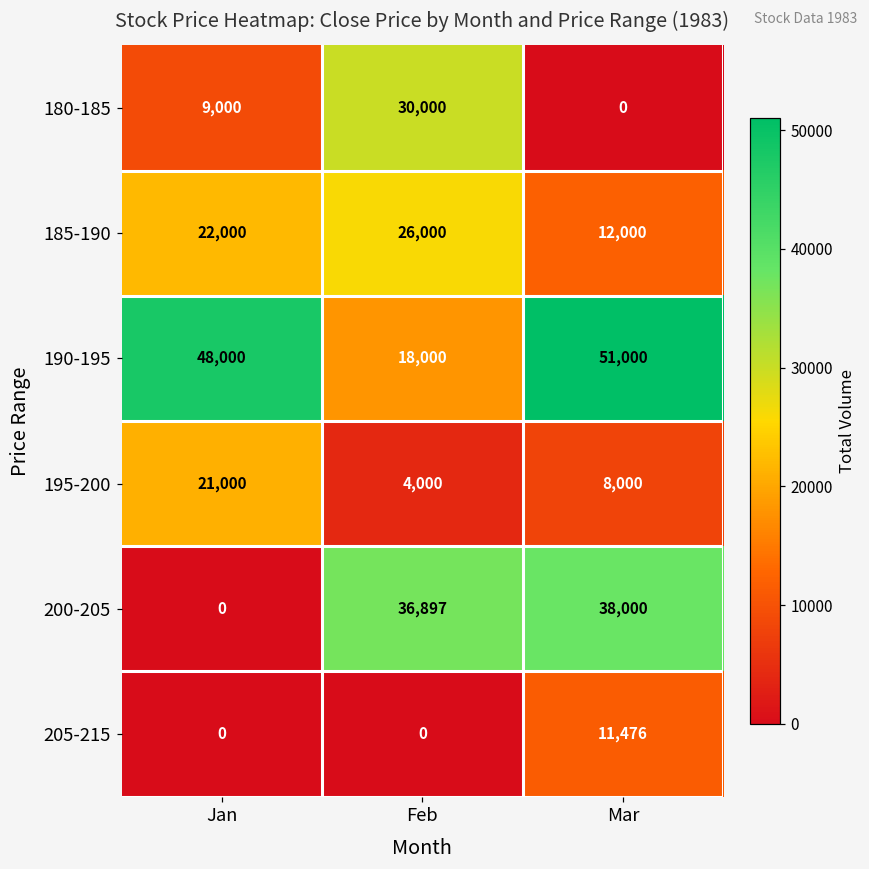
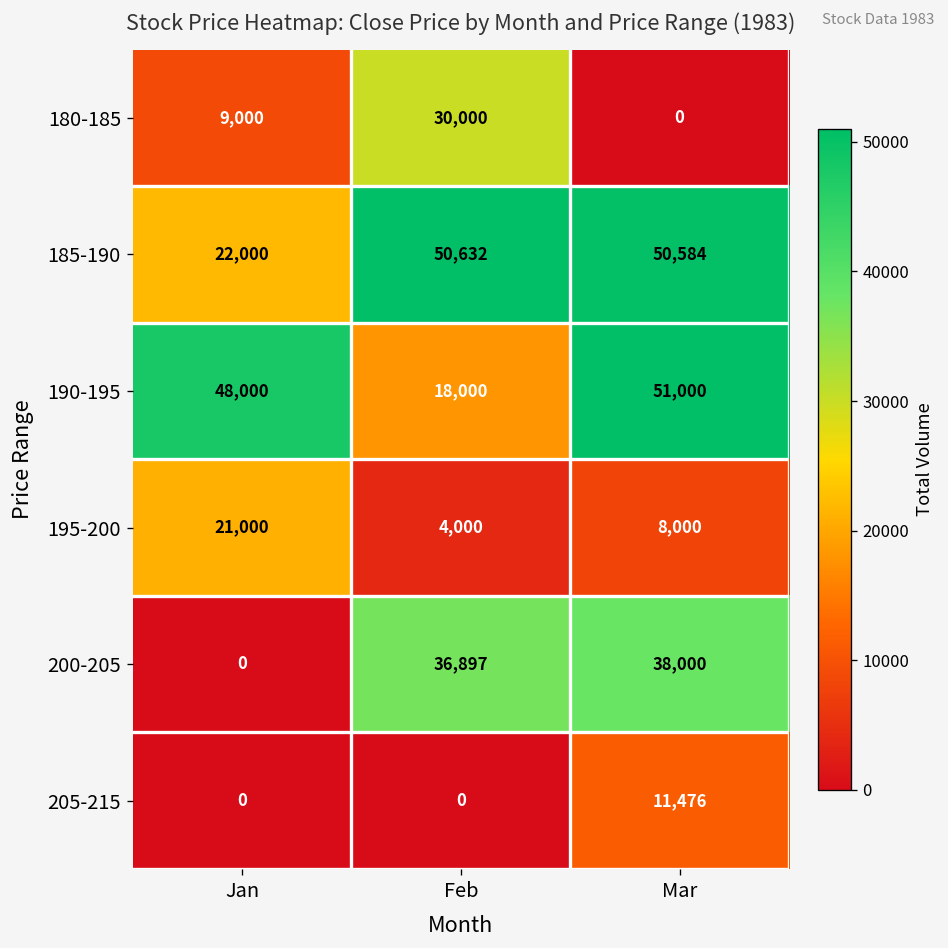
  {
    "180-185": {
      "Jan": "9,000",
      "Feb": "30,000",
      "Mar": "0"
    },
    "185-190": {
      "Jan": "22,000",
-     "Feb": "26,000",
-     "Mar": "12,000"
+     "Feb": "50,632",
+     "Mar": "50,584"
    },
    "190-195": {
      "Jan": "48,000",
      "Feb": "18,000",
      "Mar": "51,000"
    },
    "195-200": {
      "Jan": "21,000",
      "Feb": "4,000",
      "Mar": "8,000"
    },
    "200-205": {
      "Jan": "0",
      "Feb": "36,897",
      "Mar": "38,000"
    },
    "205-215": {
      "Jan": "0",
      "Feb": "0",
      "Mar": "11,476"
    }
  }
